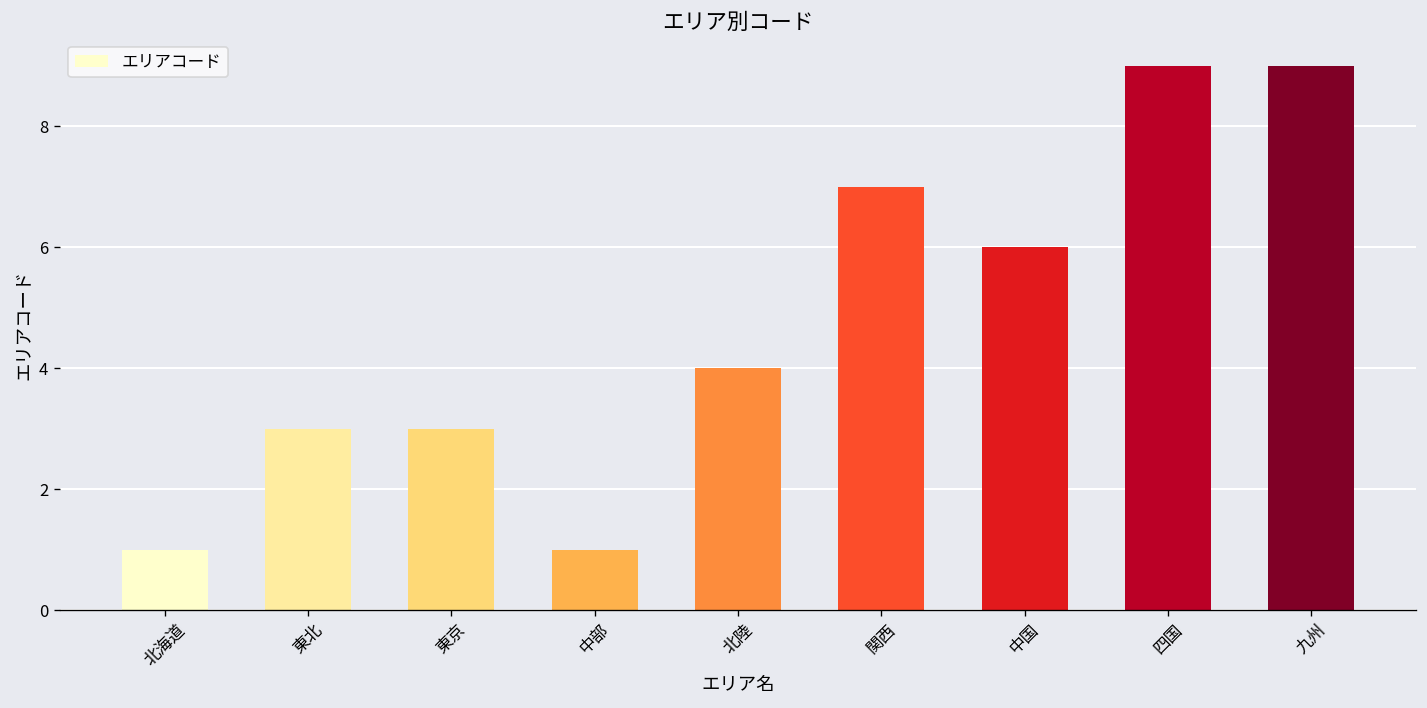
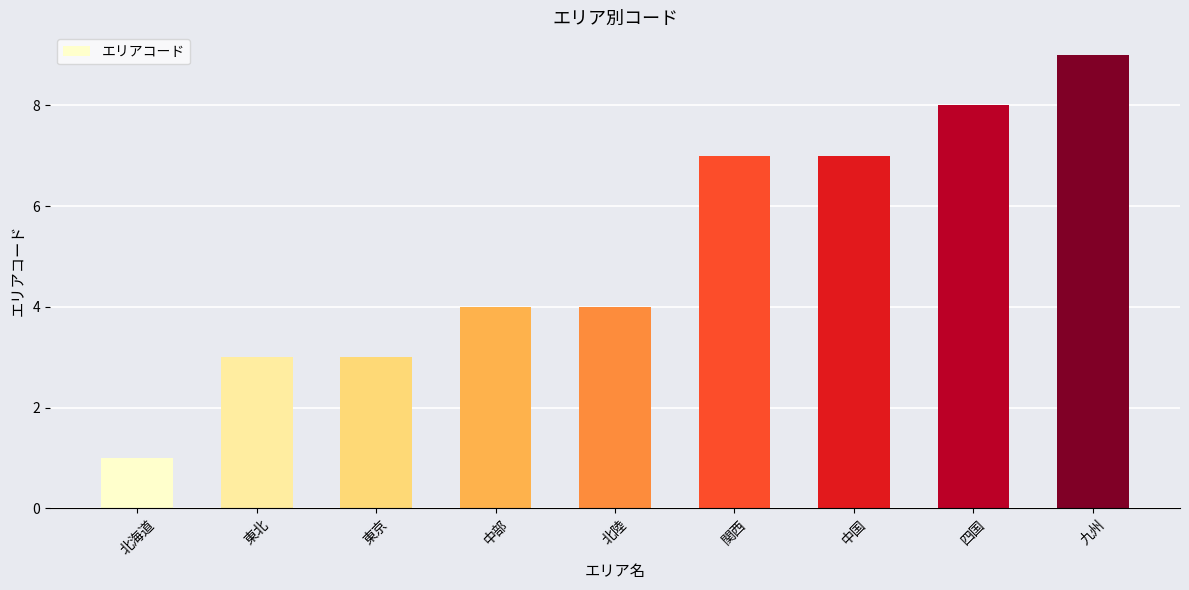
  {
    "北海道": 1,
    "東北": 3,
    "東京": 3,
-   "中部": 1,
+   "中部": 4,
    "北陸": 4,
    "関西": 7,
-   "中国": 6,
-   "四国": 9,
+   "中国": 7,
+   "四国": 8,
    "九州": 9
  }
